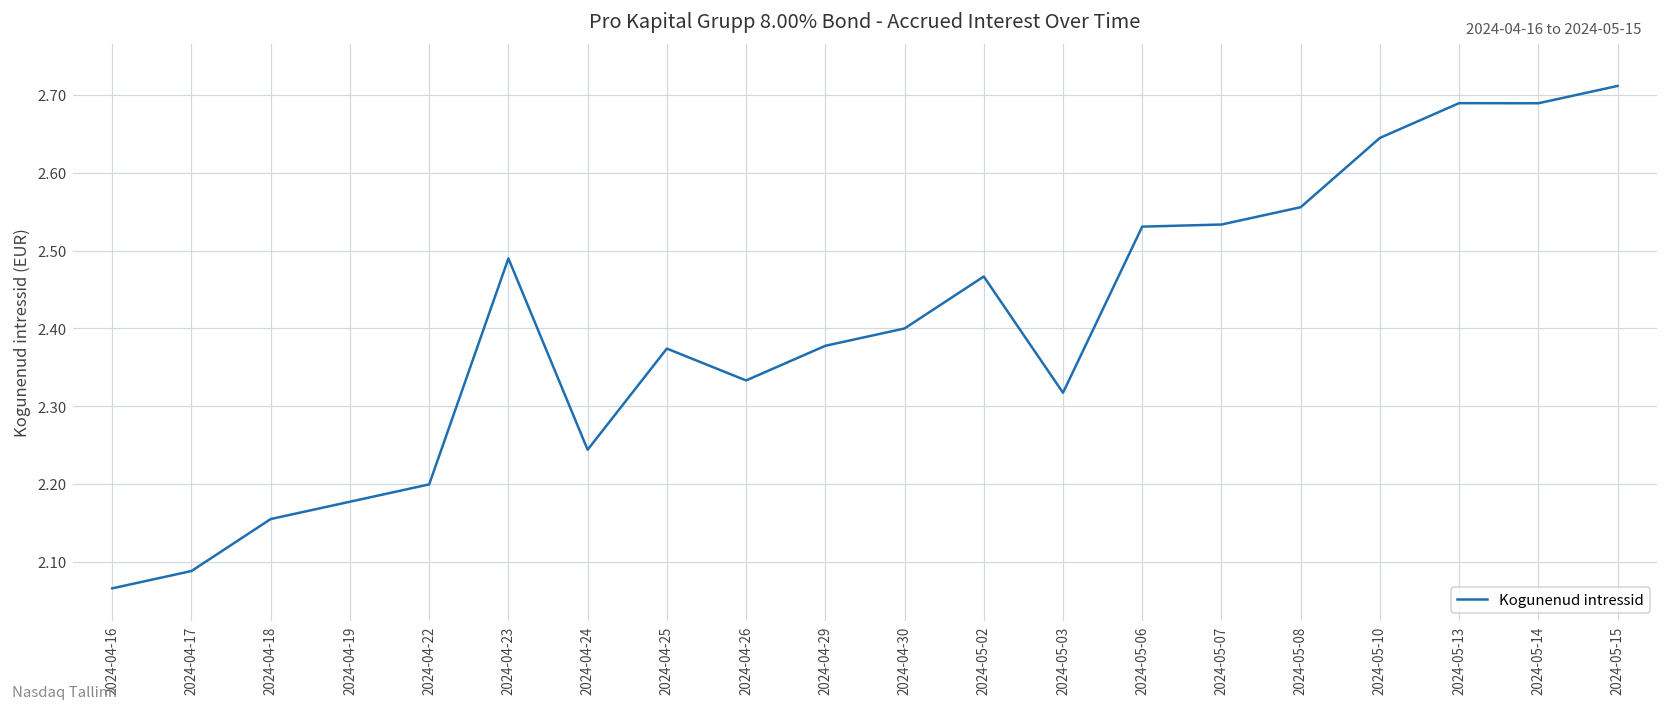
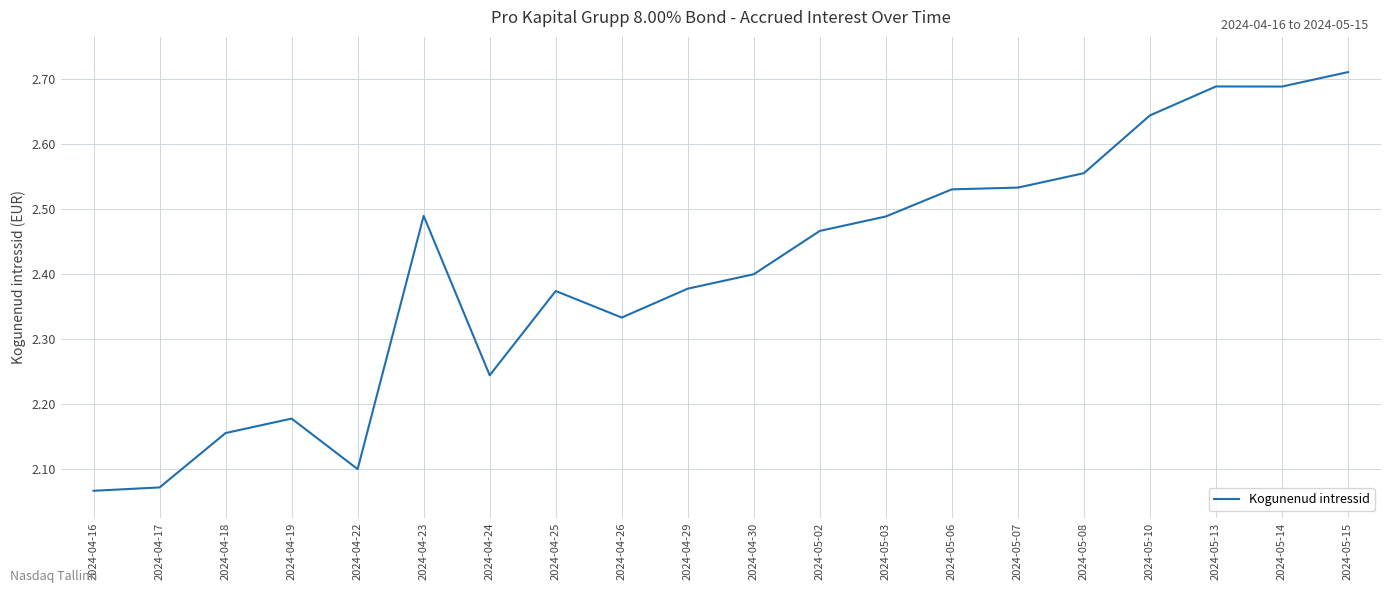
  {
    "2024-04-16": 2.07,
-   "2024-04-17": 2.09,
+   "2024-04-17": 2.07,
    "2024-04-18": 2.16,
    "2024-04-19": 2.18,
-   "2024-04-22": 2.2,
+   "2024-04-22": 2.1,
    "2024-04-23": 2.49,
    "2024-04-24": 2.24,
    "2024-04-25": 2.37,
    "2024-04-26": 2.33,
    "2024-04-29": 2.38,
    "2024-04-30": 2.40,
    "2024-05-02": 2.47,
-   "2024-05-03": 2.32,
+   "2024-05-03": 2.49,
    "2024-05-06": 2.53,
    "2024-05-07": 2.53,
    "2024-05-08": 2.56,
    "2024-05-10": 2.64,
    "2024-05-13": 2.69,
    "2024-05-14": 2.69,
    "2024-05-15": 2.71
  }
